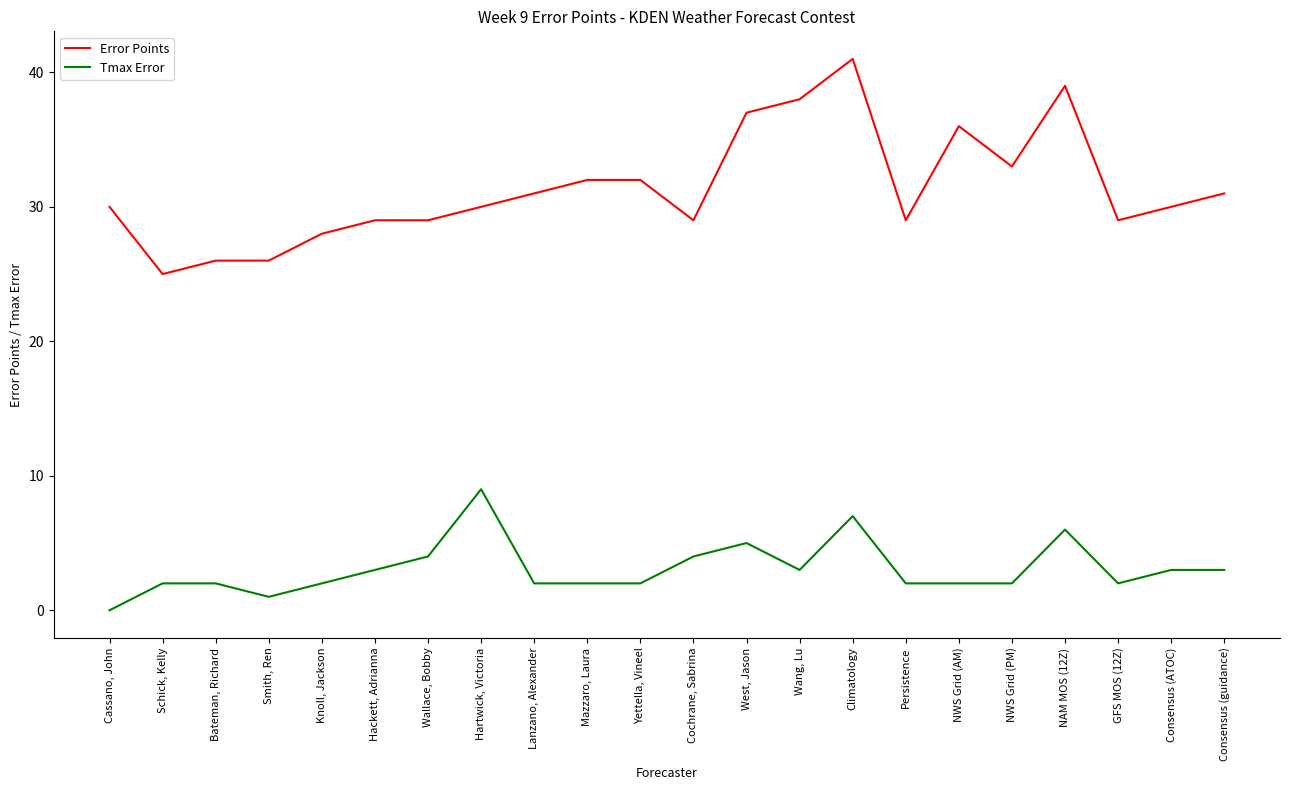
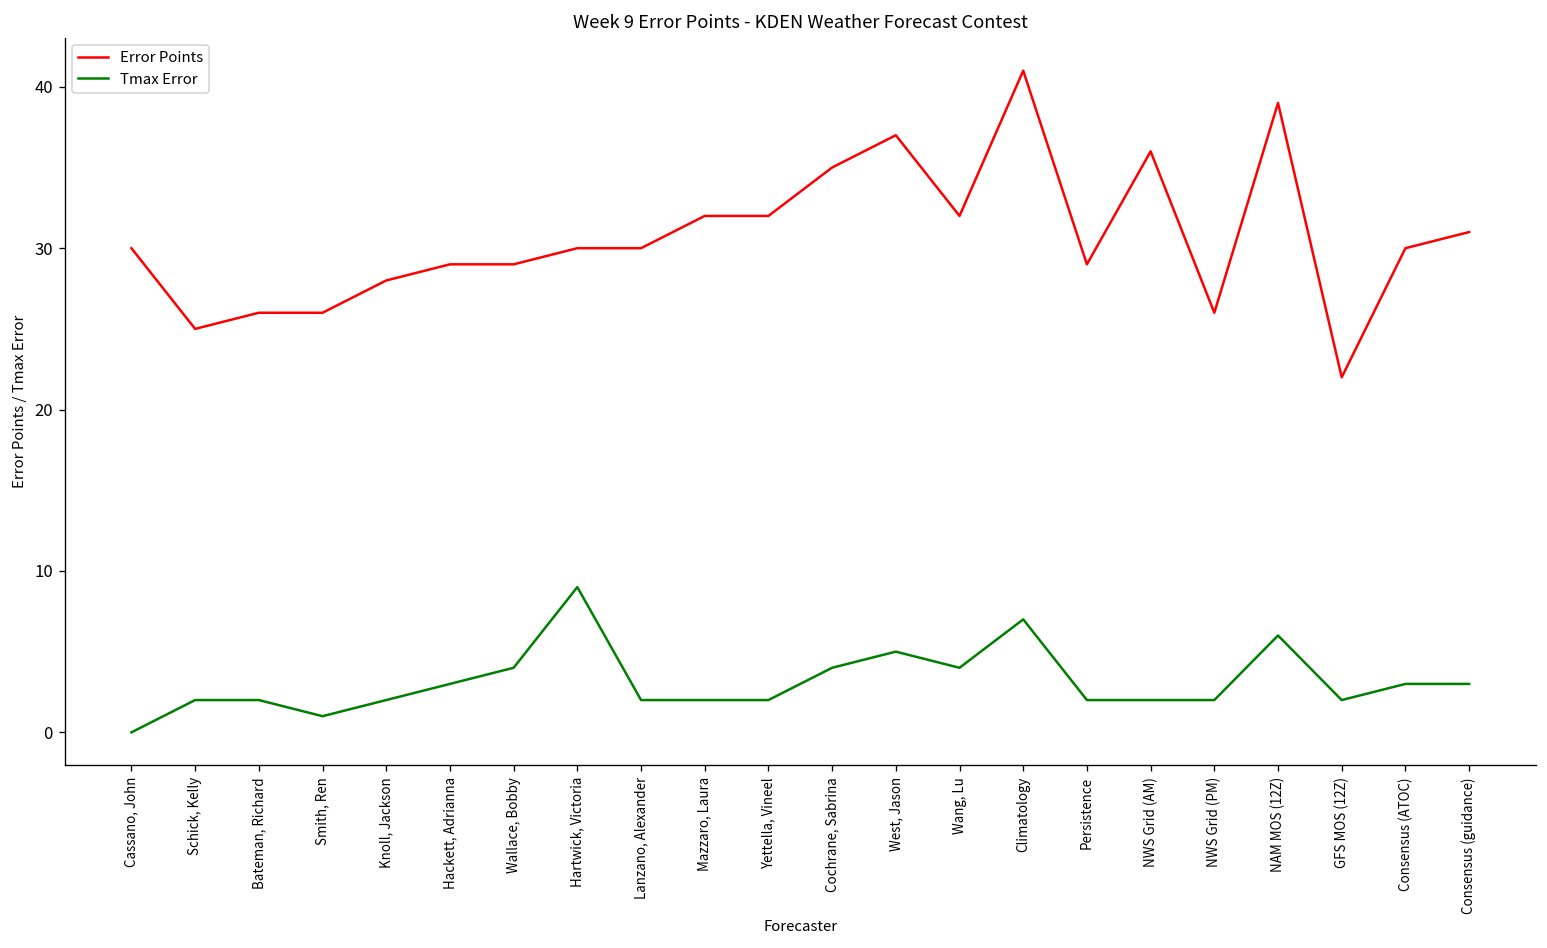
  {
    "Error Points": {
      "Cassano, John": 30,
      "Schick, Kelly": 25,
      "Bateman, Richard": 26,
      "Smith, Ren": 26,
      "Knoll, Jackson": 28,
      "Hackett, Adrianna": 29,
      "Wallace, Bobby": 29,
      "Hartwick, Victoria": 30,
-     "Lanzano, Alexander": 31,
+     "Lanzano, Alexander": 30,
      "Mazzaro, Laura": 32,
      "Yettella, Vineel": 32,
-     "Cochrane, Sabrina": 29,
+     "Cochrane, Sabrina": 35,
      "West, Jason": 37,
-     "Wang, Lu": 38,
+     "Wang, Lu": 32,
      "Climatology": 41,
      "Persistence": 29,
      "NWS Grid (AM)": 36,
-     "NWS Grid (PM)": 33,
+     "NWS Grid (PM)": 26,
      "NAM MOS (12Z)": 39,
-     "GFS MOS (12Z)": 29,
+     "GFS MOS (12Z)": 22,
      "Consensus (ATOC)": 30,
      "Consensus (guidance)": 31
    },
    "Tmax Error": {
      "Cassano, John": 0,
      "Schick, Kelly": 2,
      "Bateman, Richard": 2,
      "Smith, Ren": 1,
      "Knoll, Jackson": 2,
      "Hackett, Adrianna": 3,
      "Wallace, Bobby": 4,
      "Hartwick, Victoria": 9,
      "Lanzano, Alexander": 2,
      "Mazzaro, Laura": 2,
      "Yettella, Vineel": 2,
      "Cochrane, Sabrina": 4,
      "West, Jason": 5,
-     "Wang, Lu": 3,
+     "Wang, Lu": 4,
      "Climatology": 7,
      "Persistence": 2,
      "NWS Grid (AM)": 2,
      "NWS Grid (PM)": 2,
      "NAM MOS (12Z)": 6,
      "GFS MOS (12Z)": 2,
      "Consensus (ATOC)": 3,
      "Consensus (guidance)": 3
    }
  }
